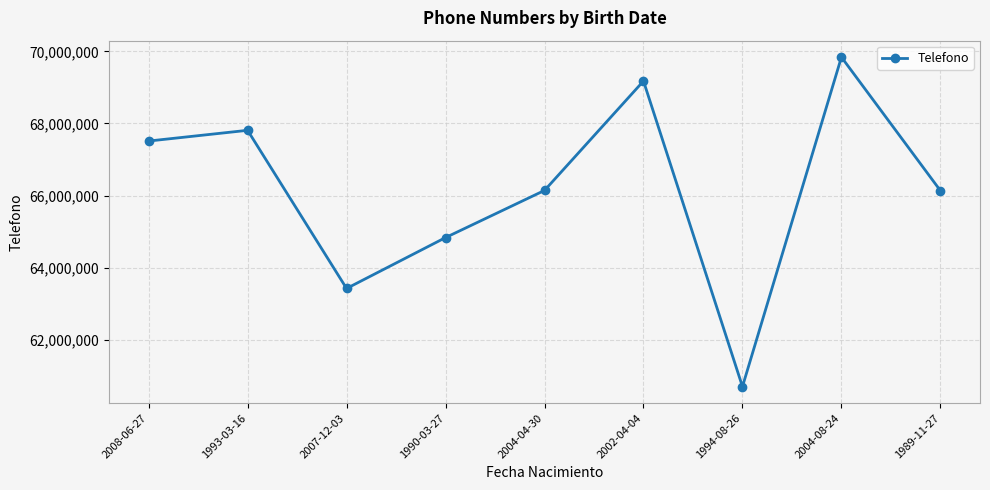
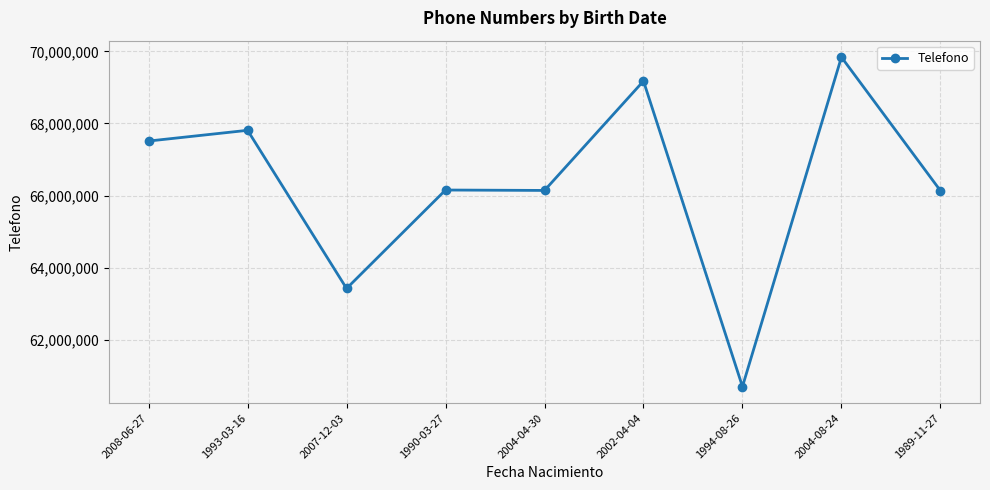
  {
    "2008-06-27": "67,500,000",
    "1993-03-16": "67,800,000",
    "2007-12-03": "63,400,000",
-   "1990-03-27": "64,800,000",
+   "1990-03-27": "66,200,000",
    "2004-04-30": "66,100,000",
    "2002-04-04": "69,200,000",
    "1994-08-26": "60,700,000",
    "2004-08-24": "69,800,000",
    "1989-11-27": "66,100,000"
  }
